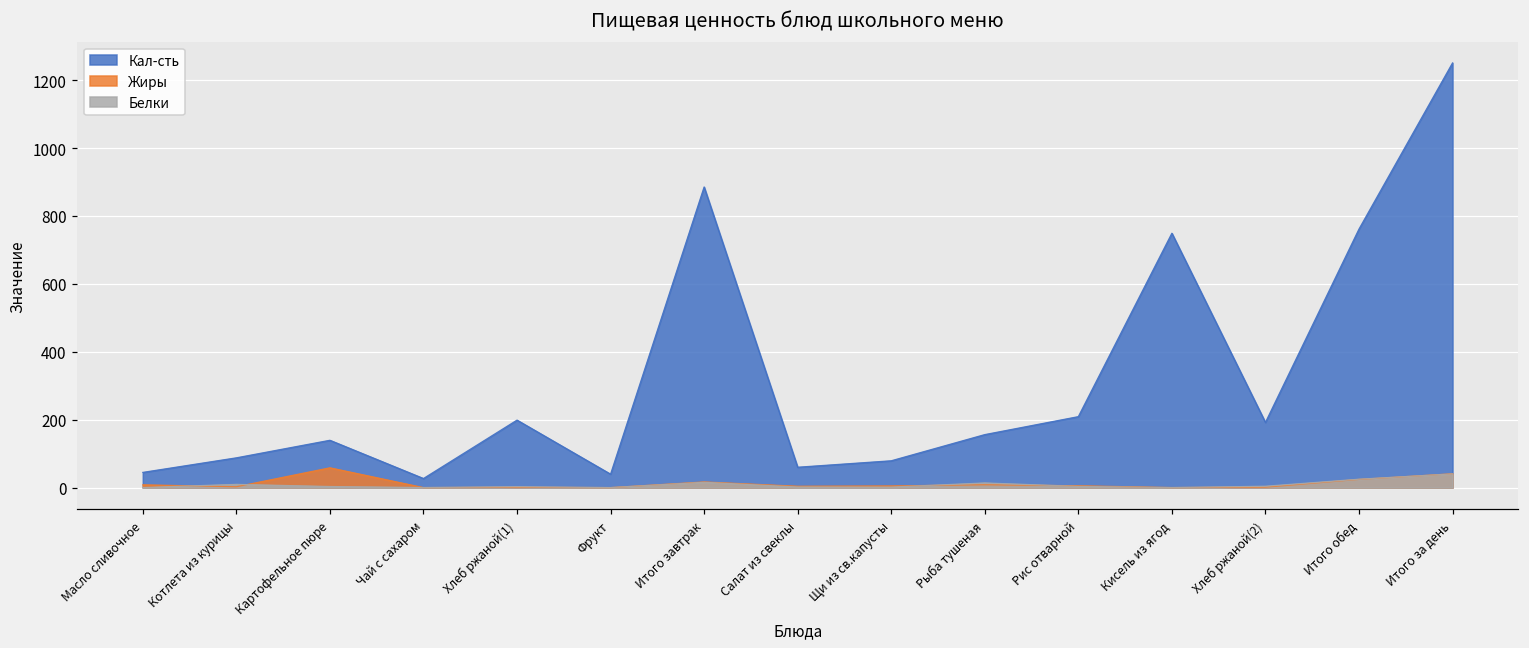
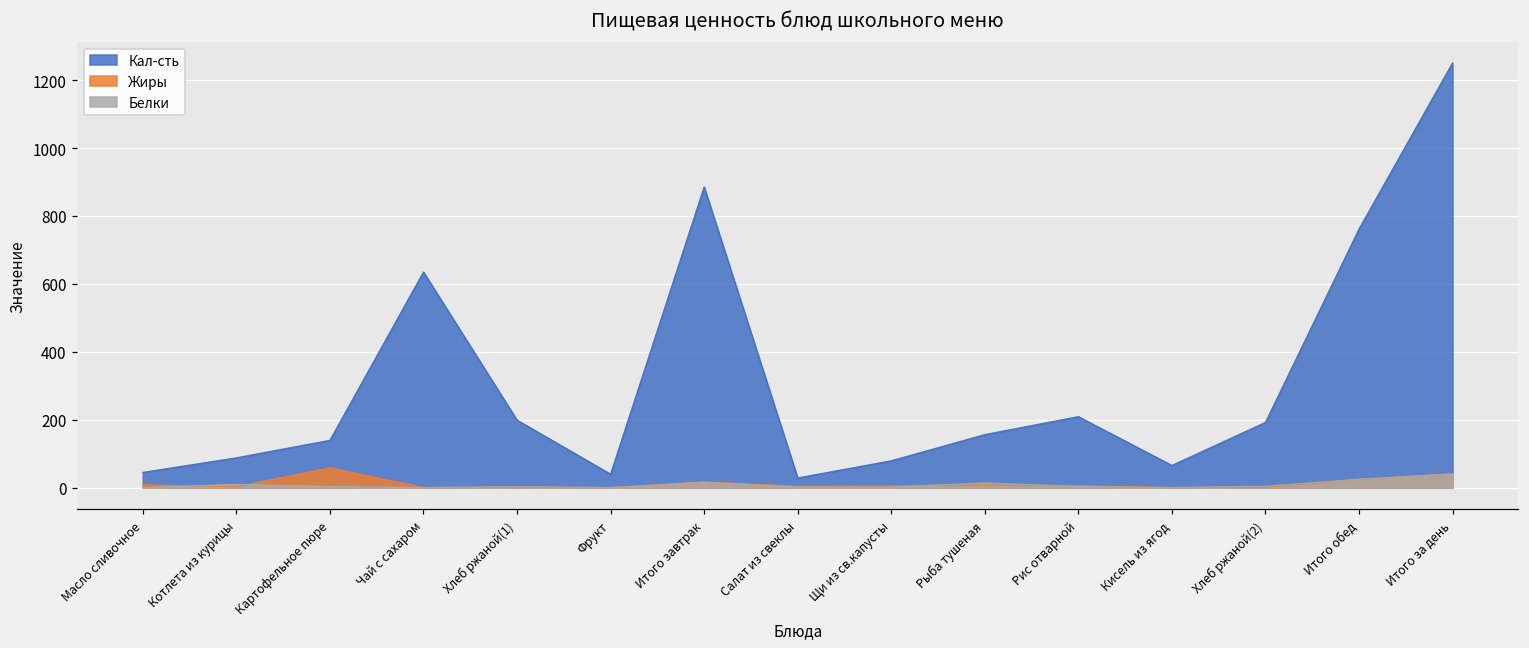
  {
    "Кал-сть": {
      "Масло сливочное": 40,
      "Котлета из курицы": 90,
      "Картофельное пюре": 140,
-     "Чай с сахаром": 30,
+     "Чай с сахаром": 630,
      "Хлеб ржаной(1)": 200,
      "Фрукт": 40,
      "Итого завтрак": 890,
-     "Салат из свеклы": 60,
+     "Салат из свеклы": 30,
      "Щи из св.капусты": 80,
      "Рыба тушеная": 160,
      "Рис отварной": 210,
-     "Кисель из ягод": 750,
+     "Кисель из ягод": 70,
      "Хлеб ржаной(2)": 190,
      "Итого обед": 760,
      "Итого за день": 1250
    },
    "Жиры": {
      "Картофельное пюре": 60
    },
    "Белки": {
      "Картофельное пюре": 0
    }
  }
